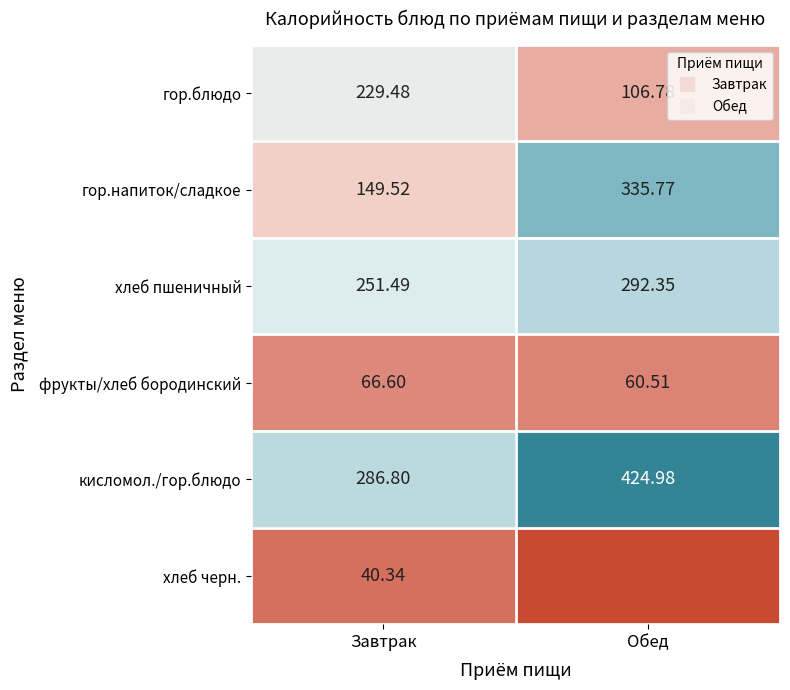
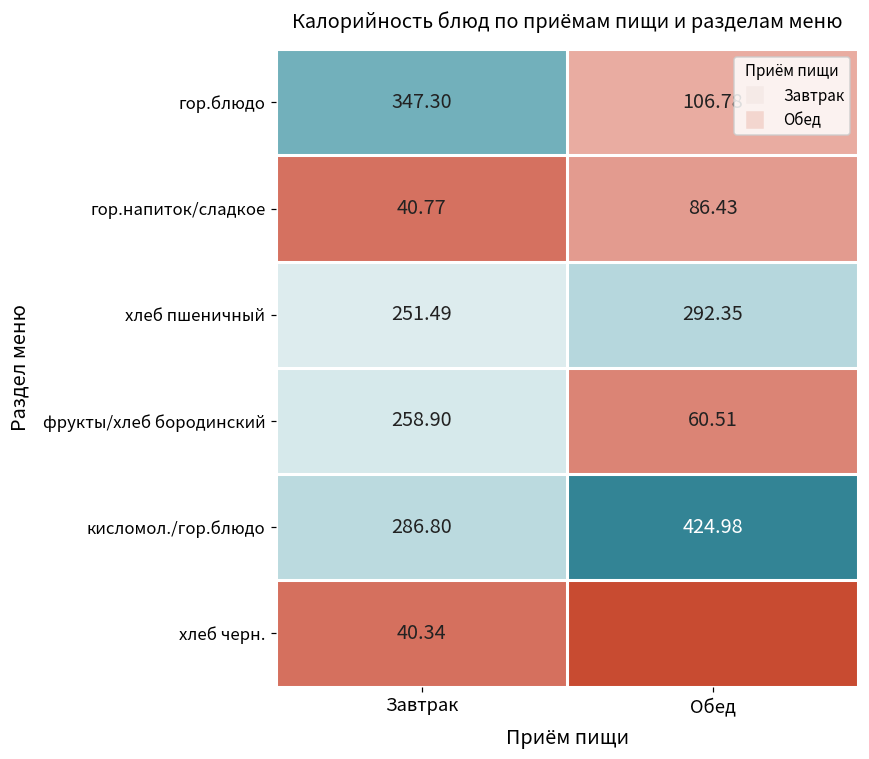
  {
    "гор.блюдо": {
-     "Завтрак": 229.48
+     "Завтрак": 347.30
    },
    "гор.напиток/сладкое": {
-     "Завтрак": 149.52,
-     "Обед": 335.77
+     "Завтрак": 40.77,
+     "Обед": 86.43
    },
    "хлеб пшеничный": {
      "Завтрак": 251.49,
      "Обед": 292.35
    },
    "фрукты/хлеб бородинский": {
-     "Завтрак": 66.60,
+     "Завтрак": 258.90,
      "Обед": 60.51
    },
    "кисломол./гор.блюдо": {
      "Завтрак": 286.80,
      "Обед": 424.98
    },
    "хлеб черн.": {
      "Завтрак": 40.34
    }
  }
